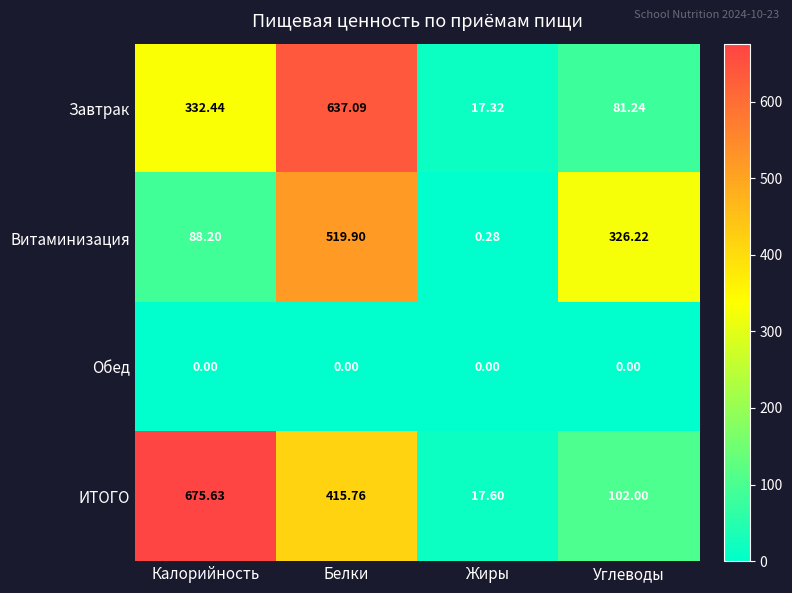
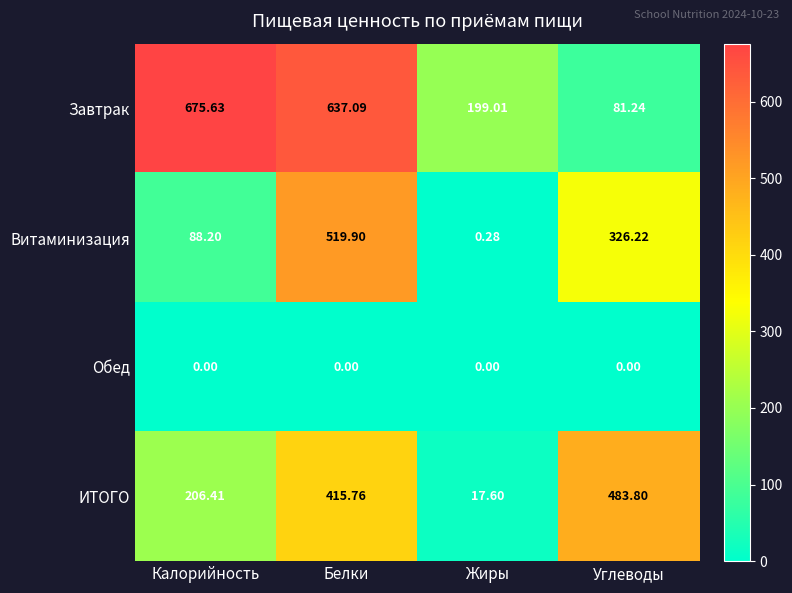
  {
    "Завтрак": {
-     "Калорийность": 332.44,
+     "Калорийность": 675.63,
      "Белки": 637.09,
-     "Жиры": 17.32,
+     "Жиры": 199.01,
      "Углеводы": 81.24
    },
    "Витаминизация": {
      "Калорийность": 88.20,
      "Белки": 519.90,
      "Жиры": 0.28,
      "Углеводы": 326.22
    },
    "Обед": {
      "Калорийность": 0.00,
      "Белки": 0.00,
      "Жиры": 0.00,
      "Углеводы": 0.00
    },
    "ИТОГО": {
-     "Калорийность": 675.63,
+     "Калорийность": 206.41,
      "Белки": 415.76,
      "Жиры": 17.60,
-     "Углеводы": 102.00
+     "Углеводы": 483.80
    }
  }
